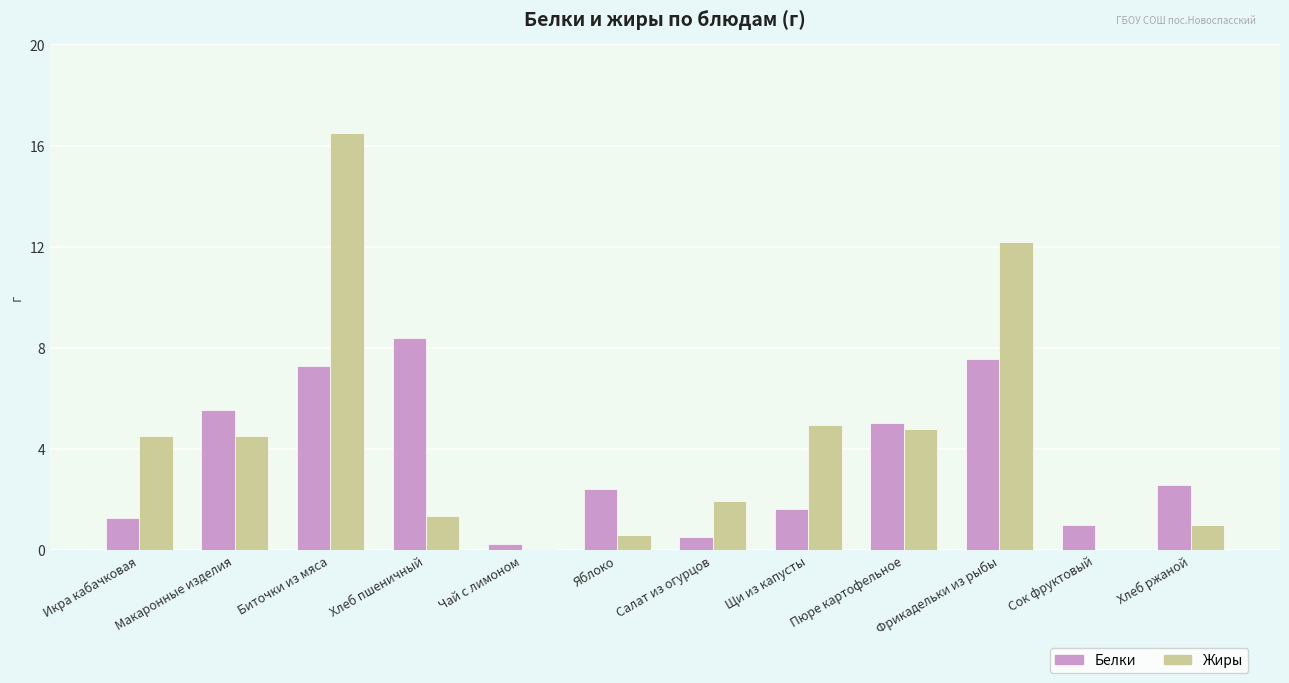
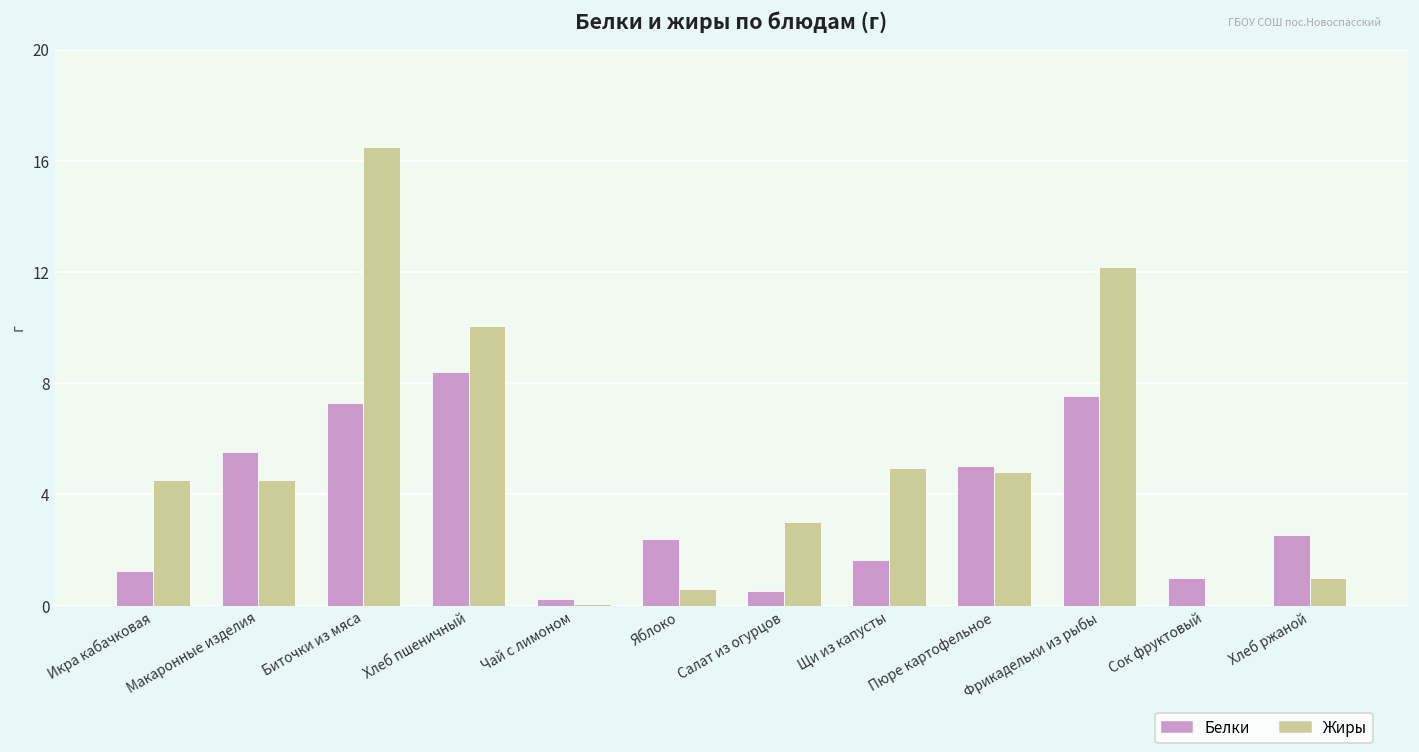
  {
    "Белки": {
      "Икра кабачковая": 1.3,
      "Макаронные изделия": 5.5,
      "Биточки из мяса": 7.3,
      "Хлеб пшеничный": 8.4,
      "Чай с лимоном": 0.2,
      "Яблоко": 2.4,
      "Салат из огурцов": 0.5,
      "Щи из капусты": 1.6,
      "Пюре картофельное": 5.0,
      "Фрикадельки из рыбы": 7.6,
      "Сок фруктовый": 1.0,
      "Хлеб ржаной": 2.6
    },
    "Жиры": {
      "Икра кабачковая": 4.5,
      "Макаронные изделия": 4.5,
      "Биточки из мяса": 16.5,
-     "Хлеб пшеничный": 1.4,
+     "Хлеб пшеничный": 10.1,
      "Яблоко": 0.6,
-     "Салат из огурцов": 1.9,
+     "Салат из огурцов": 3.0,
      "Щи из капусты": 4.9,
      "Пюре картофельное": 4.8,
      "Фрикадельки из рыбы": 12.2,
      "Сок фруктовый": 0.0,
      "Хлеб ржаной": 1.0
    }
  }
